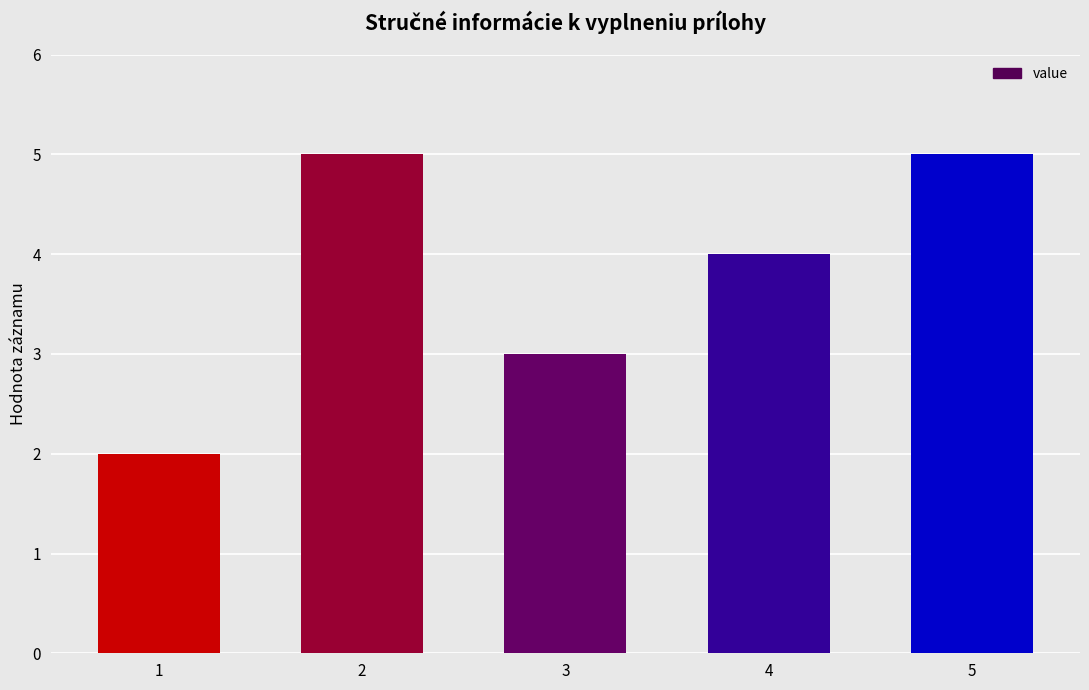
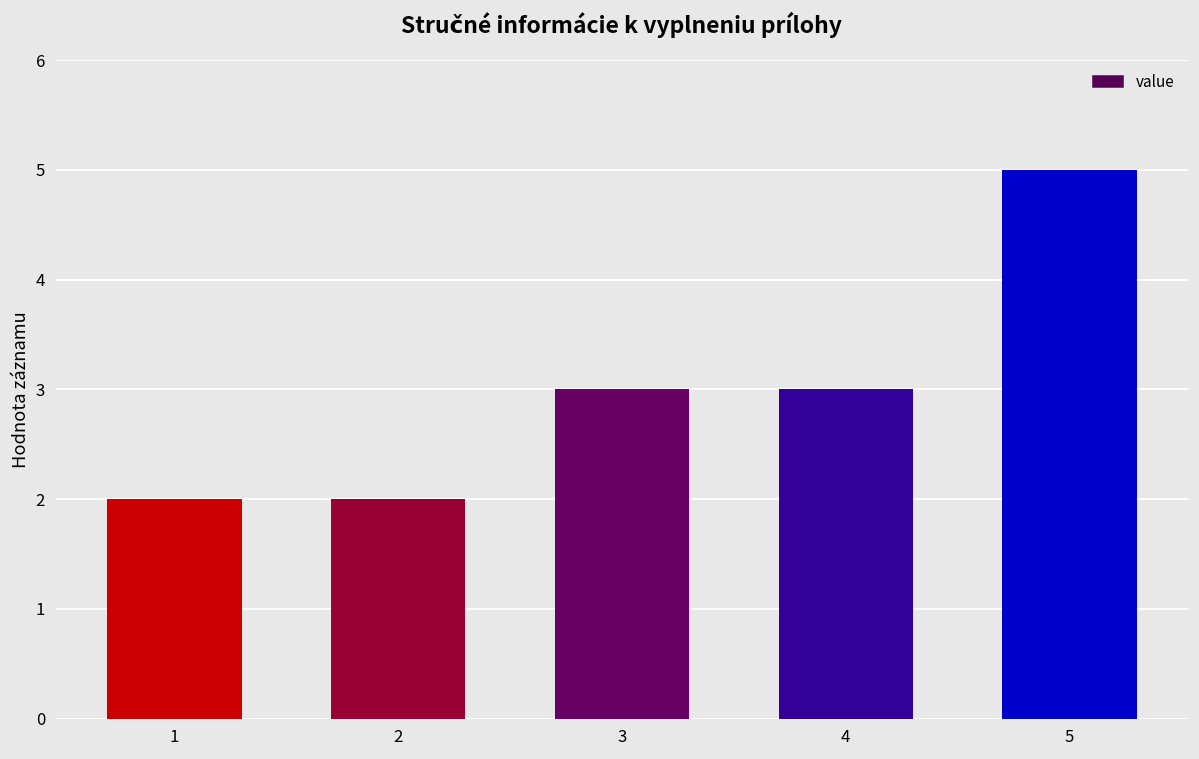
  {
    "1": 2,
-   "2": 5,
+   "2": 2,
    "3": 3,
-   "4": 4,
+   "4": 3,
    "5": 5
  }
